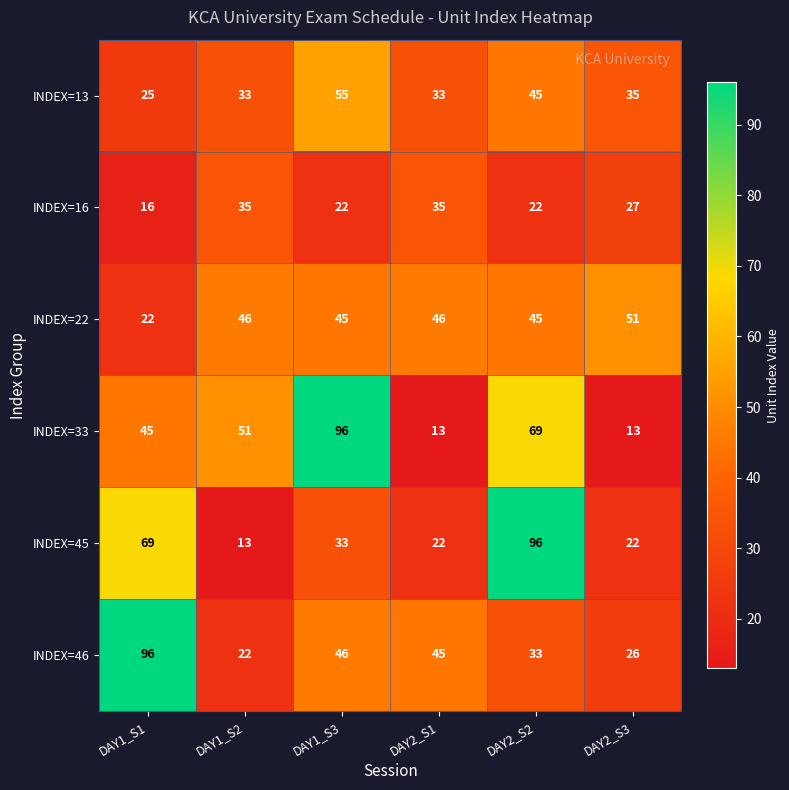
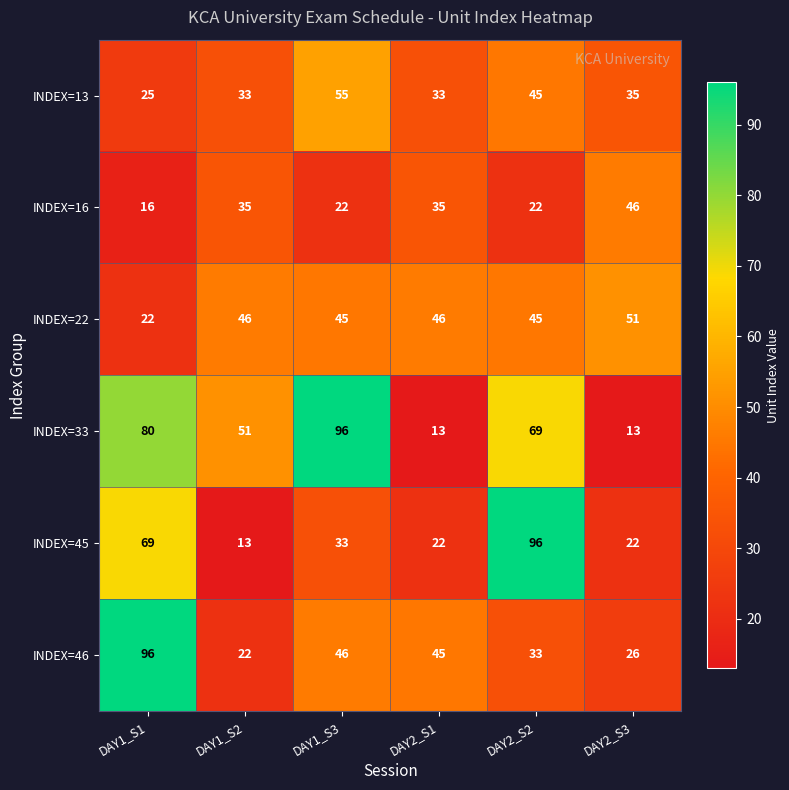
  {
    "INDEX=13": {
      "DAY1_S1": 25,
      "DAY1_S2": 33,
      "DAY1_S3": 55,
      "DAY2_S1": 33,
      "DAY2_S2": 45
    },
    "INDEX=16": {
      "DAY1_S1": 16,
      "DAY1_S2": 35,
      "DAY1_S3": 22,
      "DAY2_S1": 35,
      "DAY2_S2": 22,
-     "DAY2_S3": 27
+     "DAY2_S3": 46
    },
    "INDEX=22": {
      "DAY1_S1": 22,
      "DAY1_S2": 46,
      "DAY1_S3": 45,
      "DAY2_S1": 46,
      "DAY2_S2": 45,
      "DAY2_S3": 51
    },
    "INDEX=33": {
-     "DAY1_S1": 45,
+     "DAY1_S1": 80,
      "DAY1_S2": 51,
      "DAY1_S3": 96,
      "DAY2_S1": 13,
      "DAY2_S2": 69,
      "DAY2_S3": 13
    },
    "INDEX=45": {
      "DAY1_S1": 69,
      "DAY1_S2": 13,
      "DAY1_S3": 33,
      "DAY2_S1": 22,
      "DAY2_S2": 96,
      "DAY2_S3": 22
    },
    "INDEX=46": {
      "DAY1_S1": 96,
      "DAY1_S2": 22,
      "DAY1_S3": 46,
      "DAY2_S1": 45,
      "DAY2_S2": 33,
      "DAY2_S3": 26
    }
  }
